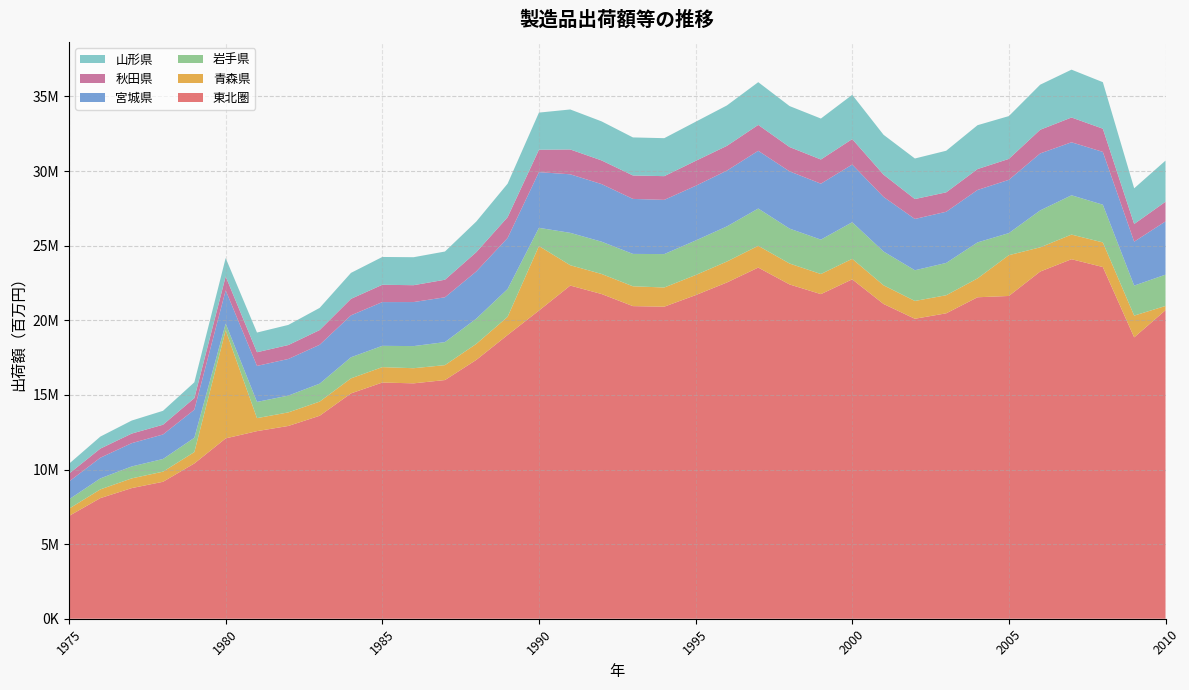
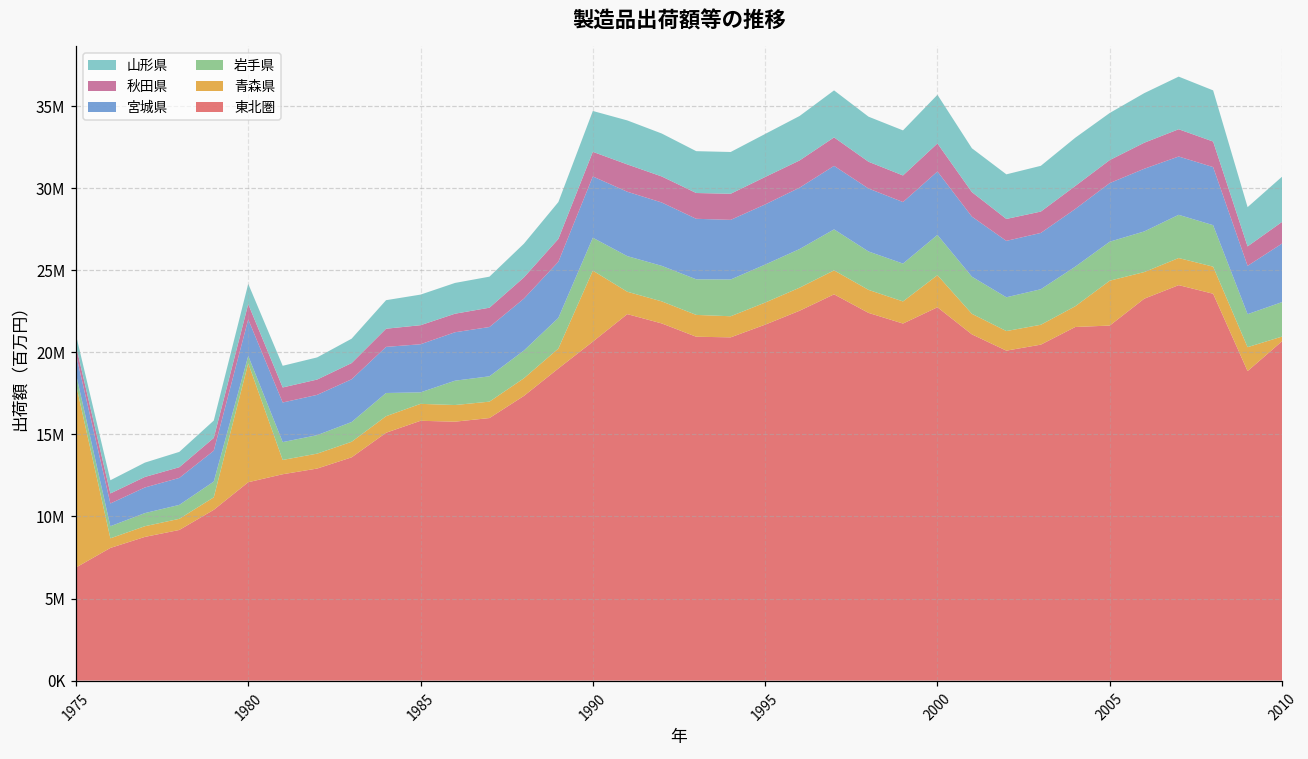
  {
    "青森県": {
-     "1975": 500000,
+     "1975": 11200000,
      "1980": 7200000,
      "1985": 1000000,
      "1990": 4300000,
      "1995": 1300000,
-     "2000": 1400000,
+     "2000": 2000000,
      "2005": 2700000,
      "2010": 300000
    },
    "岩手県": {
      "1975": 600000,
      "1980": 400000,
-     "1985": 1400000,
-     "1990": 1200000,
+     "1985": 700000,
+     "1990": 2000000,
      "1995": 2300000,
      "2000": 2500000,
-     "2005": 1500000,
+     "2005": 2400000,
      "2010": 2100000
    }
  }
